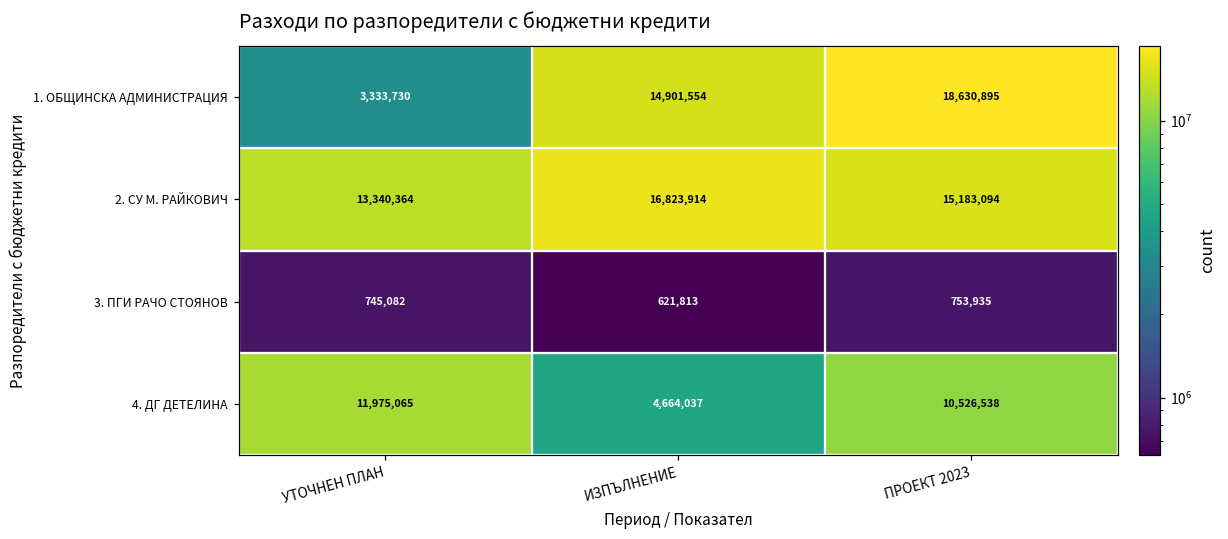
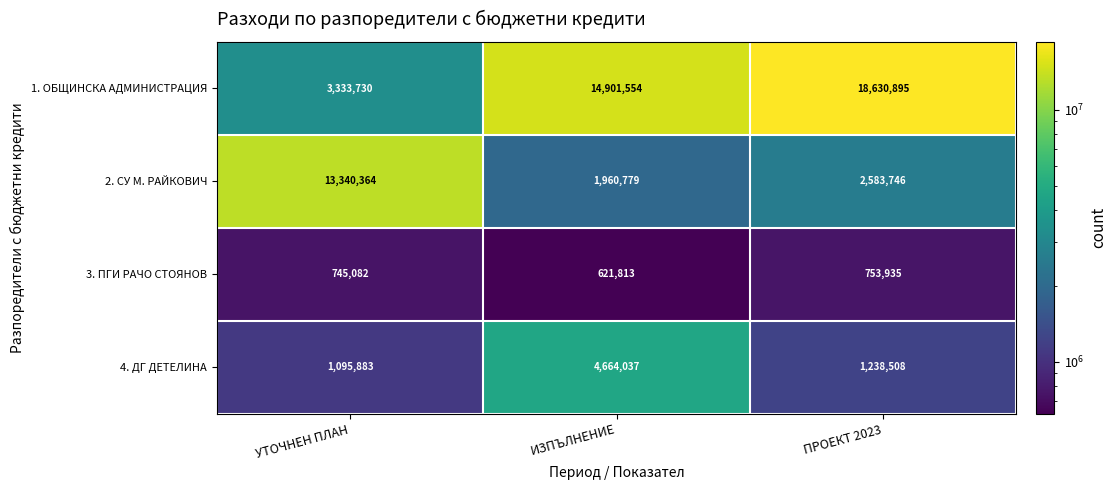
  {
    "1. ОБЩИНСКА АДМИНИСТРАЦИЯ": {
      "УТОЧНЕН ПЛАН": "3,333,730",
      "ИЗПЪЛНЕНИЕ": "14,901,554",
      "ПРОЕКТ 2023": "18,630,895"
    },
    "2. СУ М. РАЙКОВИЧ": {
      "УТОЧНЕН ПЛАН": "13,340,364",
-     "ИЗПЪЛНЕНИЕ": "16,823,914",
-     "ПРОЕКТ 2023": "15,183,094"
+     "ИЗПЪЛНЕНИЕ": "1,960,779",
+     "ПРОЕКТ 2023": "2,583,746"
    },
    "3. ПГИ РАЧО СТОЯНОВ": {
      "УТОЧНЕН ПЛАН": "745,082",
      "ИЗПЪЛНЕНИЕ": "621,813",
      "ПРОЕКТ 2023": "753,935"
    },
    "4. ДГ ДЕТЕЛИНА": {
-     "УТОЧНЕН ПЛАН": "11,975,065",
+     "УТОЧНЕН ПЛАН": "1,095,883",
      "ИЗПЪЛНЕНИЕ": "4,664,037",
-     "ПРОЕКТ 2023": "10,526,538"
+     "ПРОЕКТ 2023": "1,238,508"
    }
  }
